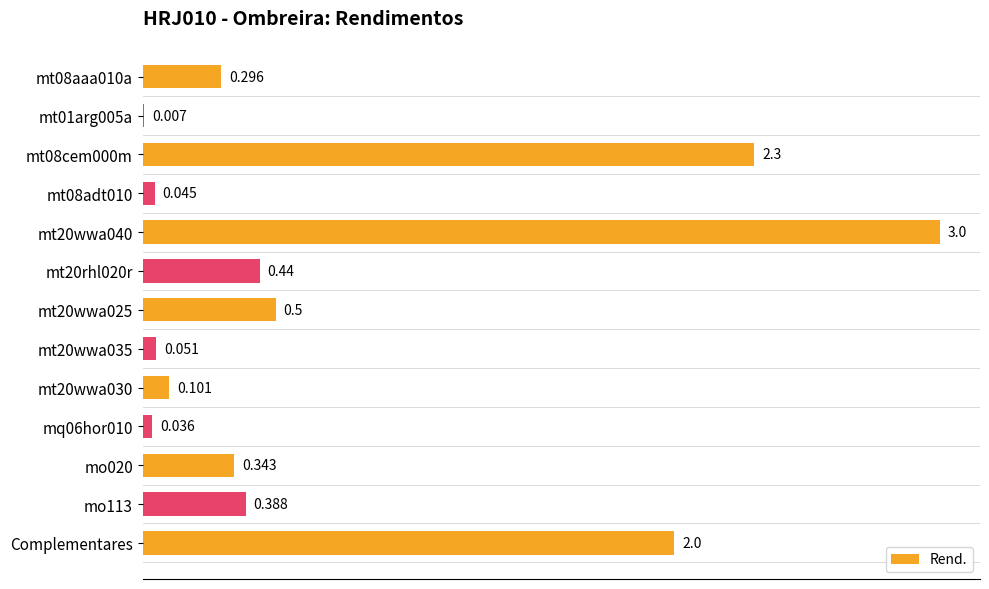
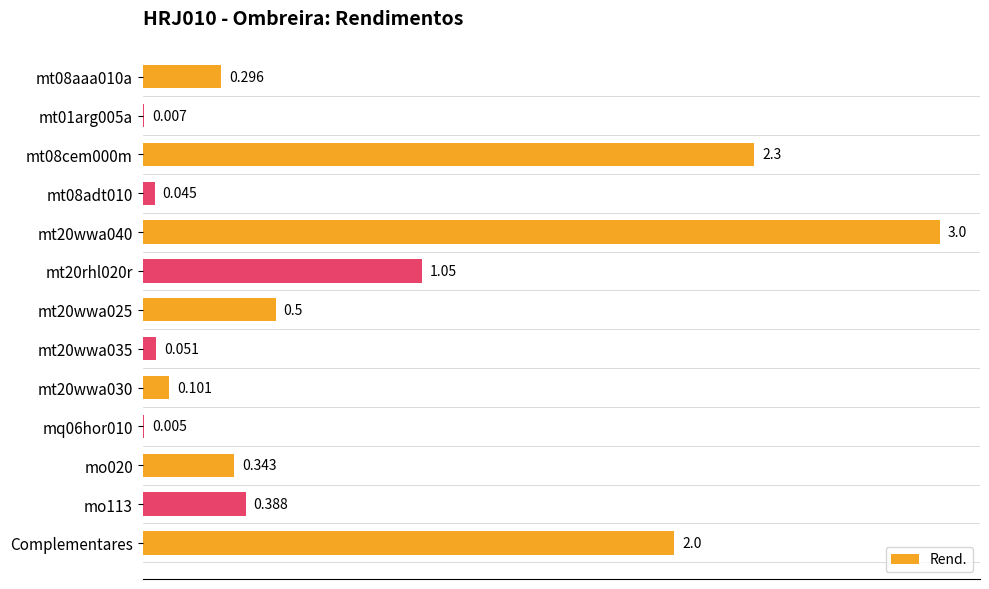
  {
    "mt08aaa010a": 0.296,
    "mt01arg005a": 0.007,
    "mt08cem000m": 2.3,
    "mt08adt010": 0.045,
    "mt20wwa040": 3.0,
-   "mt20rhl020r": 0.44,
+   "mt20rhl020r": 1.05,
    "mt20wwa025": 0.5,
    "mt20wwa035": 0.051,
    "mt20wwa030": 0.101,
-   "mq06hor010": 0.036,
+   "mq06hor010": 0.005,
    "mo020": 0.343,
    "mo113": 0.388,
    "Complementares": 2.0
  }
